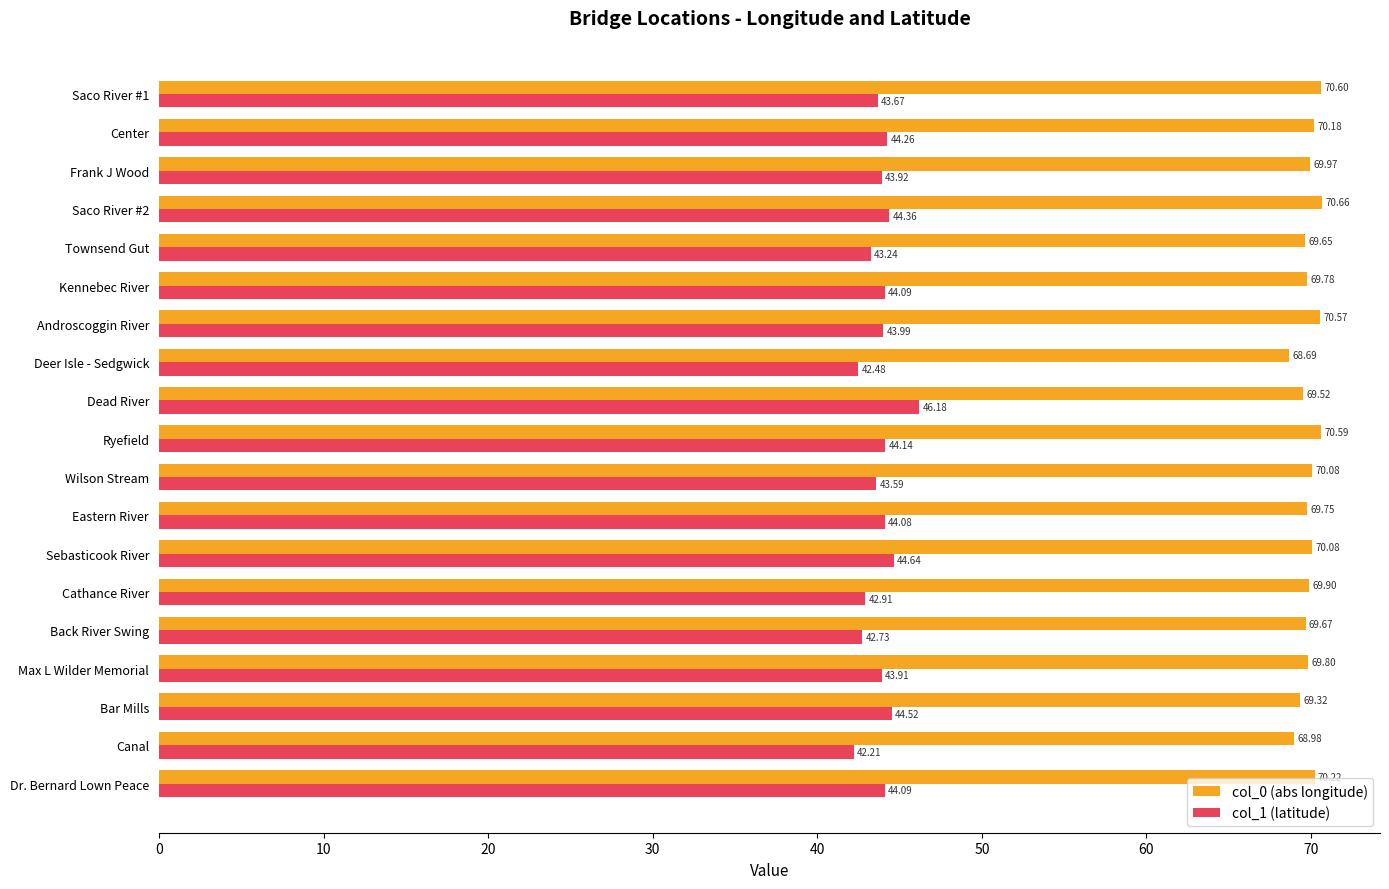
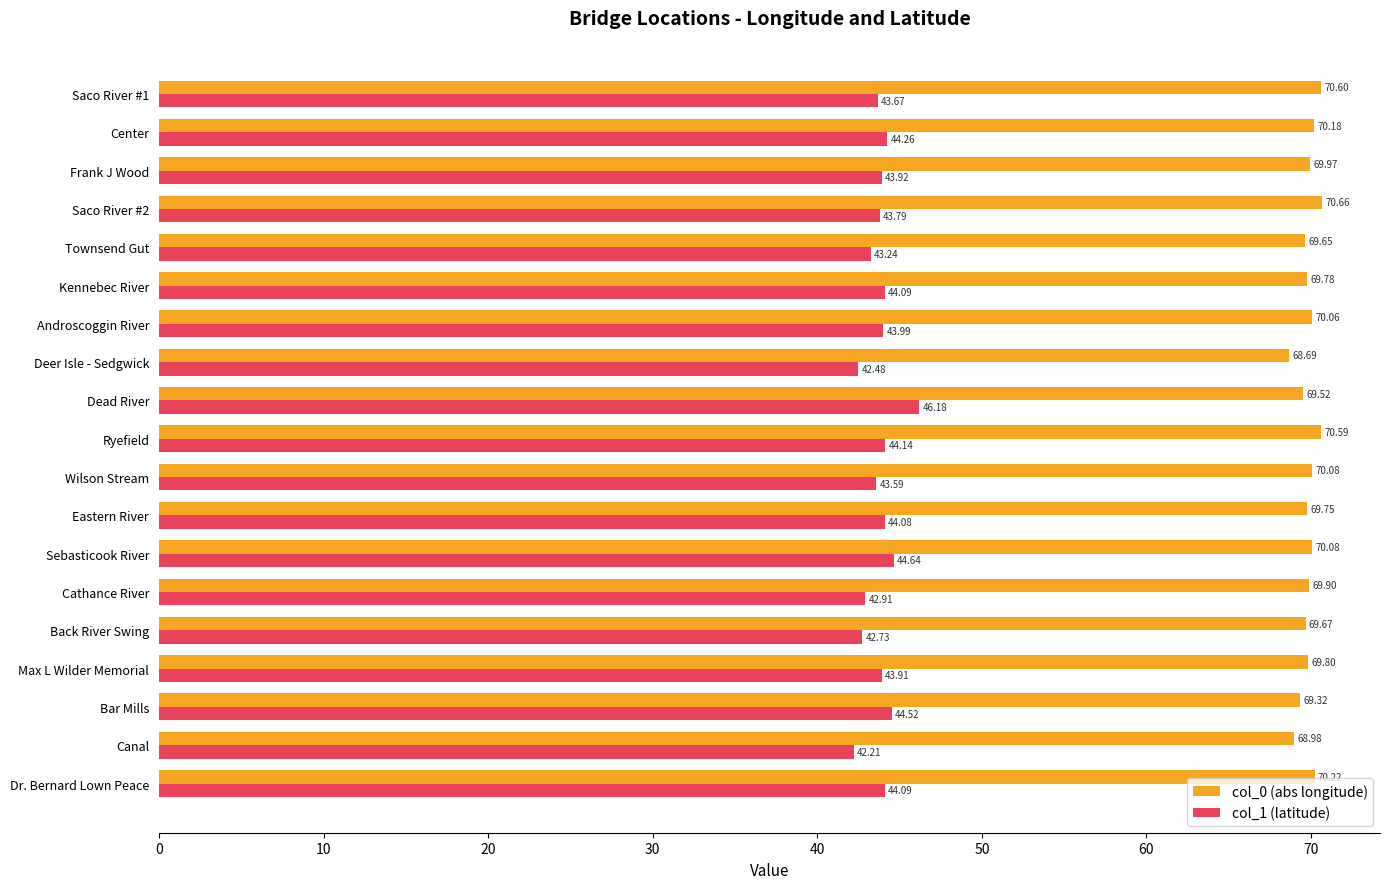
  {
    "col_0 (abs longitude)": {
      "Saco River #1": 70.60,
      "Center": 70.18,
      "Frank J Wood": 69.97,
      "Saco River #2": 70.66,
      "Townsend Gut": 69.65,
      "Kennebec River": 69.78,
-     "Androscoggin River": 70.57,
+     "Androscoggin River": 70.06,
      "Deer Isle - Sedgwick": 68.69,
      "Dead River": 69.52,
      "Ryefield": 70.59,
      "Wilson Stream": 70.08,
      "Eastern River": 69.75,
      "Sebasticook River": 70.08,
      "Cathance River": 69.90,
      "Back River Swing": 69.67,
      "Max L Wilder Memorial": 69.80,
      "Bar Mills": 69.32,
      "Canal": 68.98
    },
    "col_1 (latitude)": {
      "Saco River #1": 43.67,
      "Center": 44.26,
      "Frank J Wood": 43.92,
-     "Saco River #2": 44.36,
+     "Saco River #2": 43.79,
      "Townsend Gut": 43.24,
      "Kennebec River": 44.09,
      "Androscoggin River": 43.99,
      "Deer Isle - Sedgwick": 42.48,
      "Dead River": 46.18,
      "Ryefield": 44.14,
      "Wilson Stream": 43.59,
      "Eastern River": 44.08,
      "Sebasticook River": 44.64,
      "Cathance River": 42.91,
      "Back River Swing": 42.73,
      "Max L Wilder Memorial": 43.91,
      "Bar Mills": 44.52,
      "Canal": 42.21,
      "Dr. Bernard Lown Peace": 44.09
    }
  }
